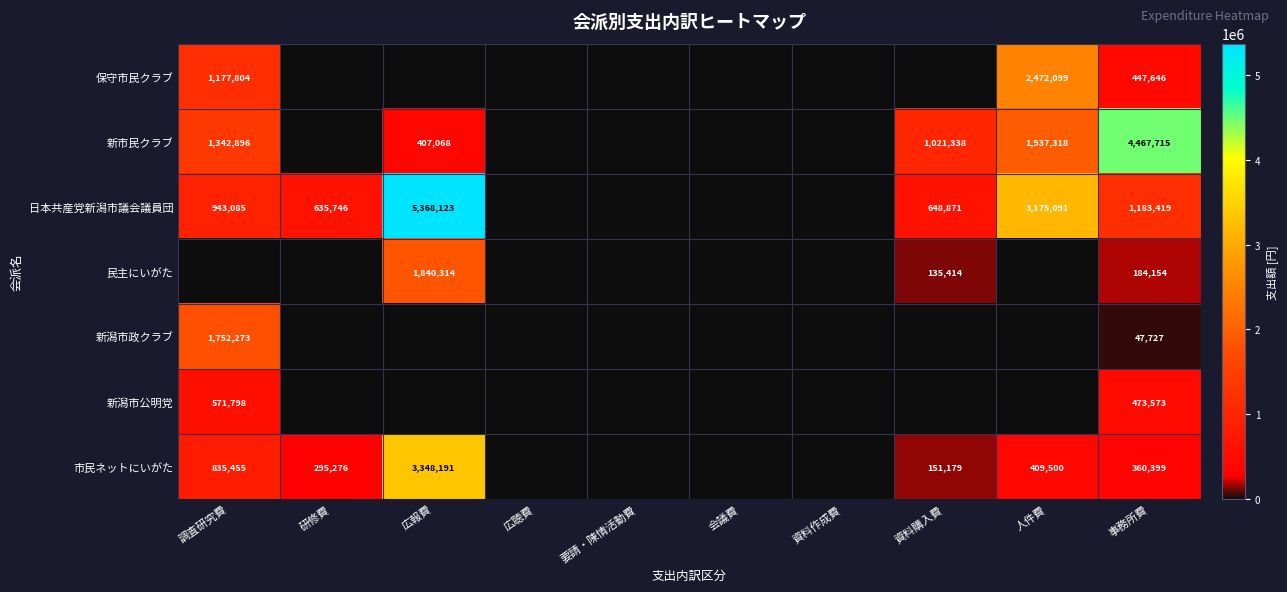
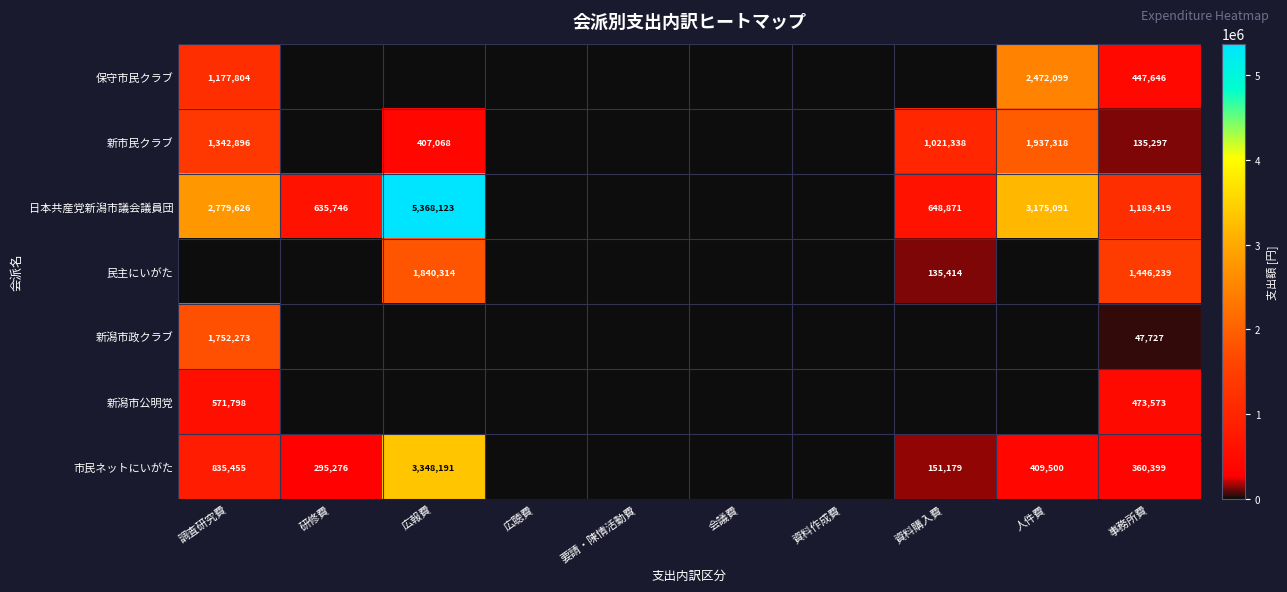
  {
    "保守市民クラブ": {
      "調査研究費": "1,177,804",
      "人件費": "2,472,099",
      "事務所費": "447,646"
    },
    "新市民クラブ": {
      "調査研究費": "1,342,896",
      "広報費": "407,068",
      "資料購入費": "1,021,338",
      "人件費": "1,937,318",
-     "事務所費": "4,467,715"
+     "事務所費": "135,297"
    },
    "日本共産党新潟市議会議員団": {
-     "調査研究費": "943,085",
+     "調査研究費": "2,779,626",
      "研修費": "635,746",
      "広報費": "5,368,123",
      "資料購入費": "648,871",
      "人件費": "3,175,091",
      "事務所費": "1,183,419"
    },
    "民主にいがた": {
      "広報費": "1,840,314",
      "資料購入費": "135,414",
-     "事務所費": "184,154"
+     "事務所費": "1,446,239"
    },
    "新潟市政クラブ": {
      "調査研究費": "1,752,273",
      "事務所費": "47,727"
    },
    "新潟市公明党": {
      "調査研究費": "571,798",
      "事務所費": "473,573"
    },
    "市民ネットにいがた": {
      "調査研究費": "835,455",
      "研修費": "295,276",
      "広報費": "3,348,191",
      "資料購入費": "151,179",
      "人件費": "409,500",
      "事務所費": "360,399"
    }
  }
